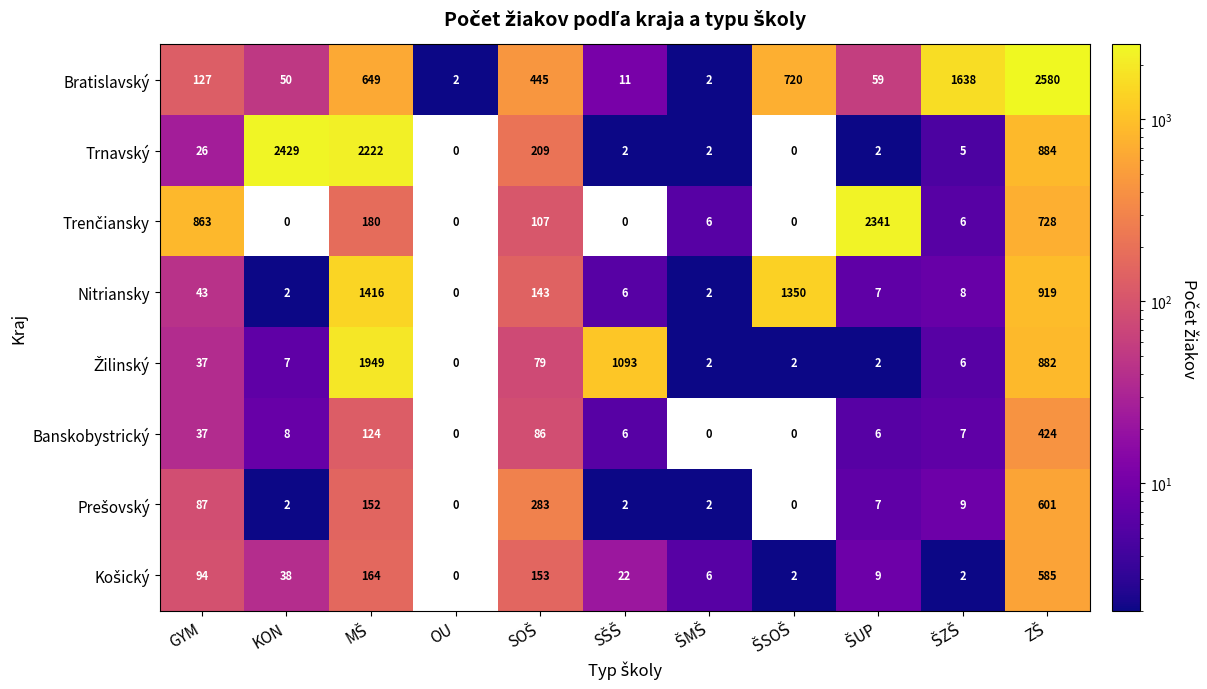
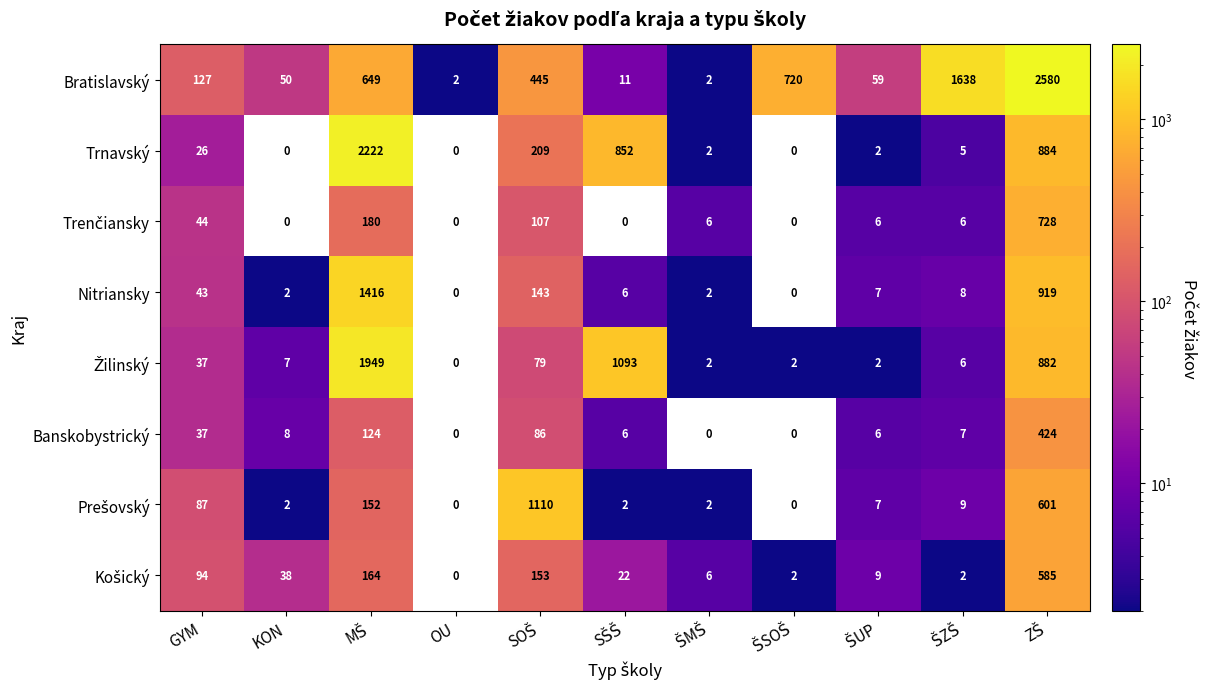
  {
    "Bratislavský": {
      "GYM": 127,
      "KON": 50,
      "MŠ": 649,
      "OU": 2,
      "SOŠ": 445,
      "SŠŠ": 11,
      "ŠMŠ": 2,
      "ŠSOŠ": 720,
      "ŠUP": 59,
      "ŠZŠ": 1638,
      "ZŠ": 2580
    },
    "Trnavský": {
      "GYM": 26,
-     "KON": 2429,
+     "KON": 0,
      "MŠ": 2222,
      "OU": 0,
      "SOŠ": 209,
-     "SŠŠ": 2,
+     "SŠŠ": 852,
      "ŠMŠ": 2,
      "ŠSOŠ": 0,
      "ŠUP": 2,
      "ŠZŠ": 5,
      "ZŠ": 884
    },
    "Trenčiansky": {
-     "GYM": 863,
+     "GYM": 44,
      "KON": 0,
      "MŠ": 180,
      "OU": 0,
      "SOŠ": 107,
      "SŠŠ": 0,
      "ŠMŠ": 6,
      "ŠSOŠ": 0,
-     "ŠUP": 2341,
+     "ŠUP": 6,
      "ŠZŠ": 6,
      "ZŠ": 728
    },
    "Nitriansky": {
      "GYM": 43,
      "KON": 2,
      "MŠ": 1416,
      "OU": 0,
      "SOŠ": 143,
      "SŠŠ": 6,
      "ŠMŠ": 2,
-     "ŠSOŠ": 1350,
+     "ŠSOŠ": 0,
      "ŠUP": 7,
      "ŠZŠ": 8,
      "ZŠ": 919
    },
    "Žilinský": {
      "GYM": 37,
      "KON": 7,
      "MŠ": 1949,
      "OU": 0,
      "SOŠ": 79,
      "SŠŠ": 1093,
      "ŠMŠ": 2,
      "ŠSOŠ": 2,
      "ŠUP": 2,
      "ŠZŠ": 6,
      "ZŠ": 882
    },
    "Banskobystrický": {
      "GYM": 37,
      "KON": 8,
      "MŠ": 124,
      "OU": 0,
      "SOŠ": 86,
      "SŠŠ": 6,
      "ŠMŠ": 0,
      "ŠSOŠ": 0,
      "ŠUP": 6,
      "ŠZŠ": 7,
      "ZŠ": 424
    },
    "Prešovský": {
      "GYM": 87,
      "KON": 2,
      "MŠ": 152,
      "OU": 0,
-     "SOŠ": 283,
+     "SOŠ": 1110,
      "SŠŠ": 2,
      "ŠMŠ": 2,
      "ŠSOŠ": 0,
      "ŠUP": 7,
      "ŠZŠ": 9,
      "ZŠ": 601
    },
    "Košický": {
      "GYM": 94,
      "KON": 38,
      "MŠ": 164,
      "OU": 0,
      "SOŠ": 153,
      "SŠŠ": 22,
      "ŠMŠ": 6,
      "ŠSOŠ": 2,
      "ŠUP": 9,
      "ŠZŠ": 2,
      "ZŠ": 585
    }
  }
